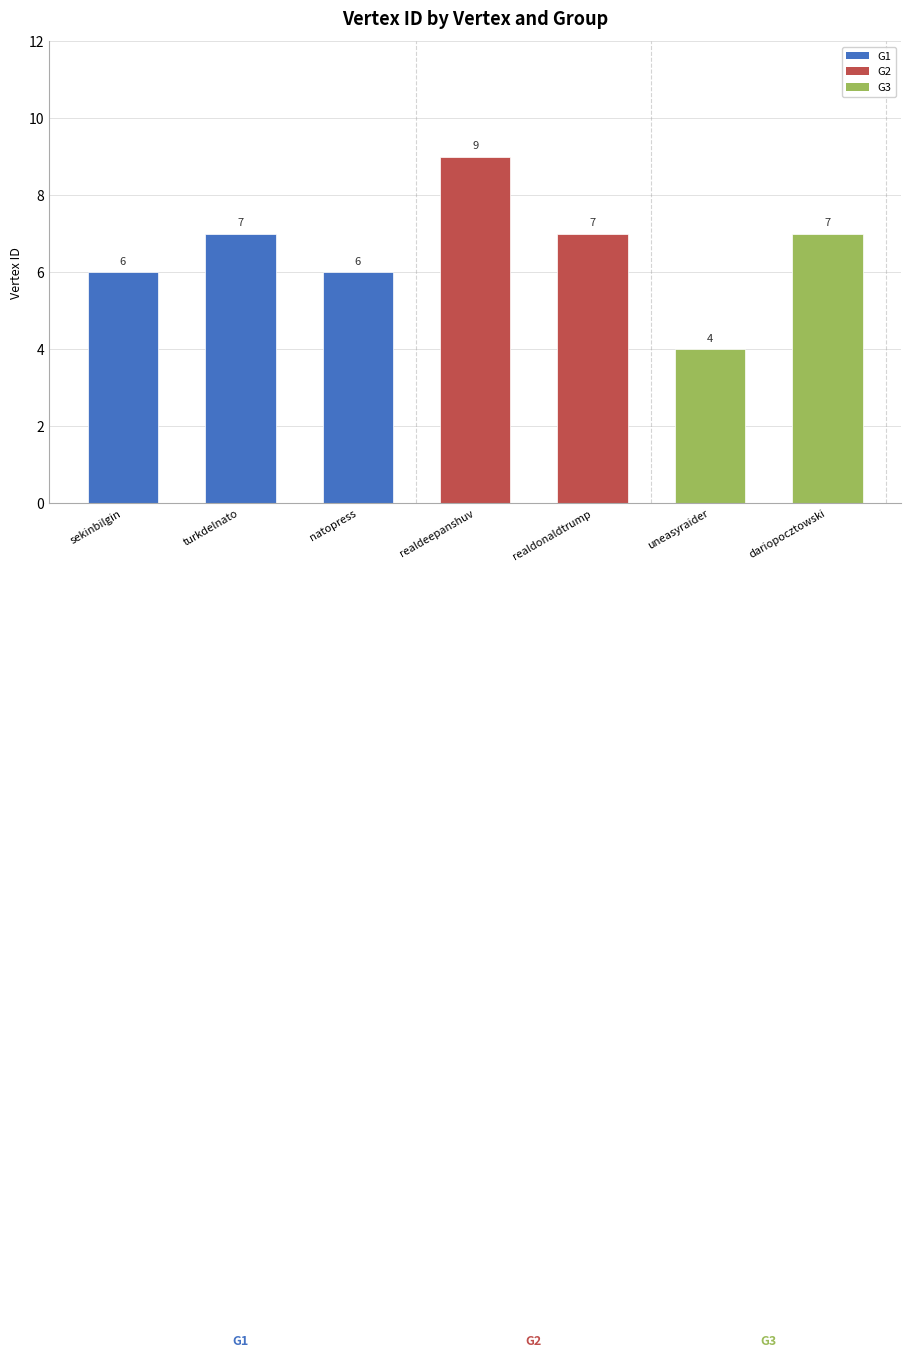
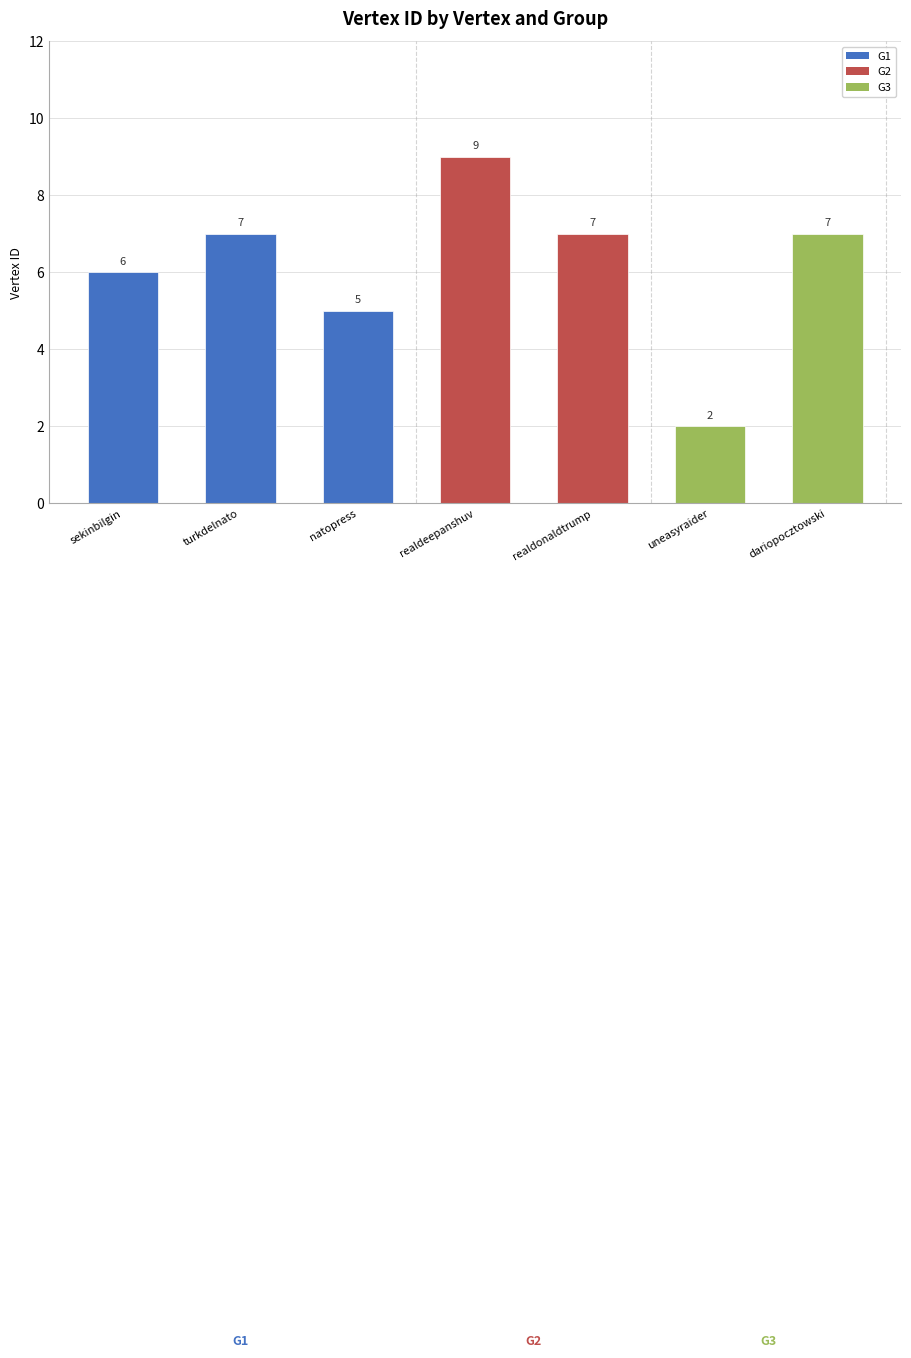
  {
    "sekinbilgin": 6,
    "turkdelnato": 7,
-   "natopress": 6,
+   "natopress": 5,
    "realdeepanshuv": 9,
    "realdonaldtrump": 7,
-   "uneasyraider": 4,
+   "uneasyraider": 2,
    "dariopocztowski": 7
  }
